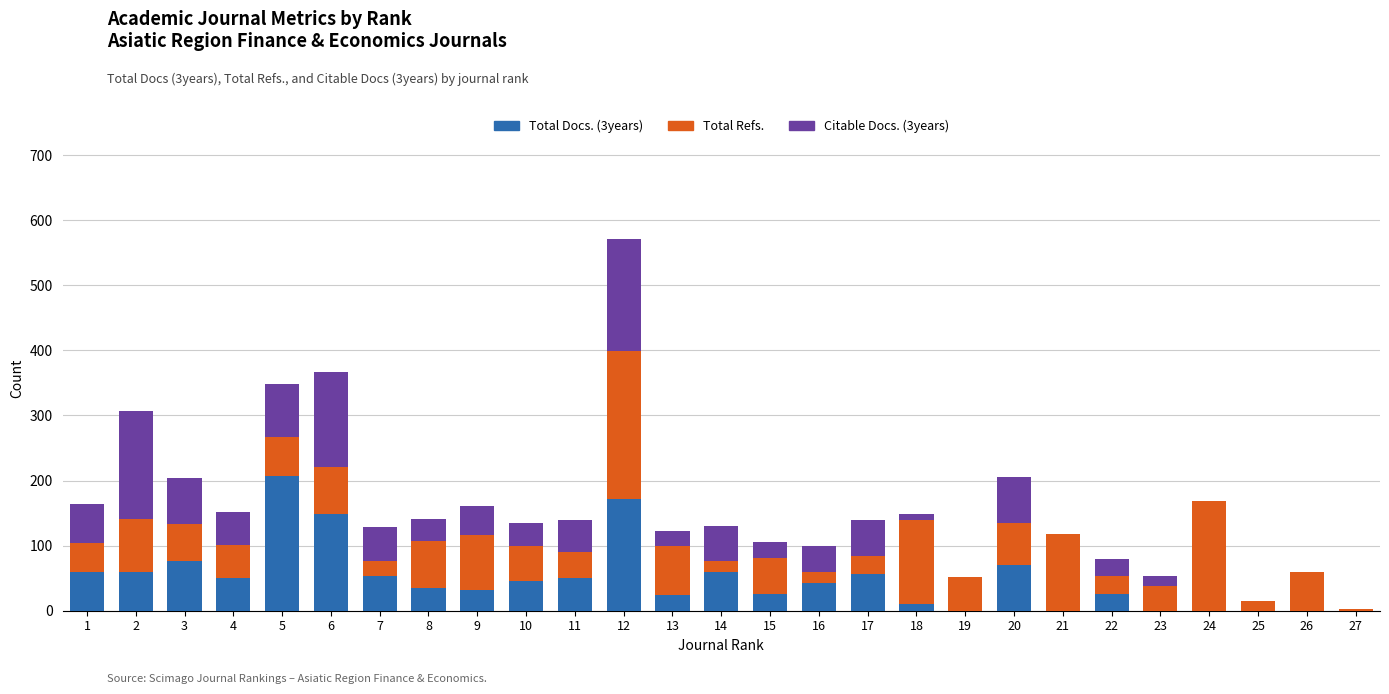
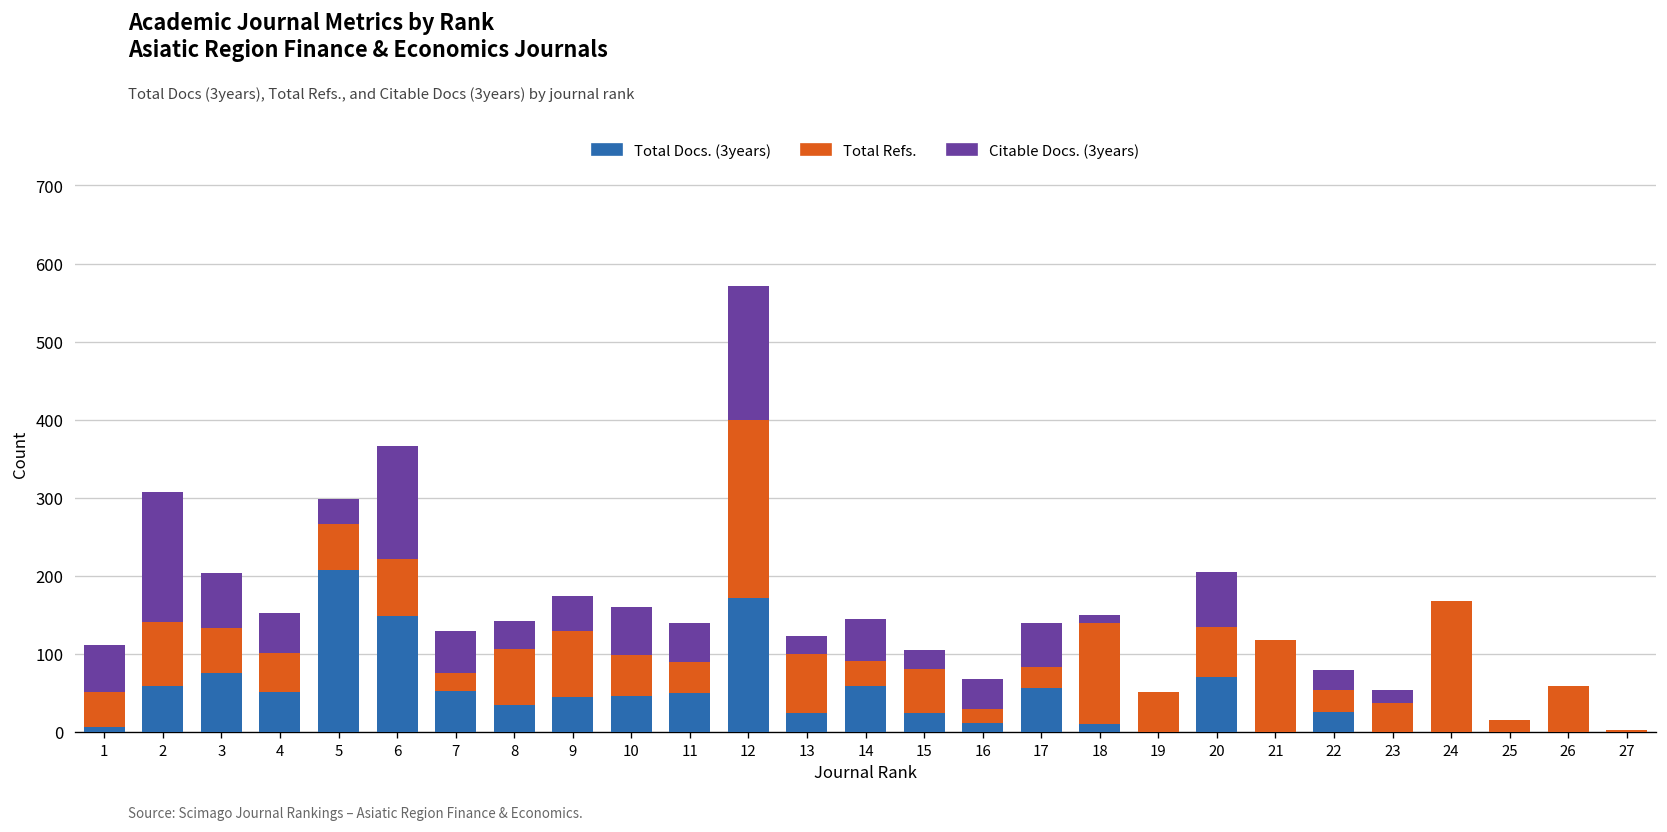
  {
    "Total Docs. (3years)": {
-     "1": 60,
+     "1": 10,
      "2": 60,
      "3": 80,
      "4": 50,
      "5": 210,
      "6": 150,
      "7": 50,
      "8": 40,
-     "9": 30,
+     "9": 50,
      "10": 50,
      "11": 50,
      "12": 170,
      "13": 20,
      "14": 60,
      "15": 30,
-     "16": 40,
+     "16": 10,
      "17": 60,
      "18": 10,
      "19": 0,
      "20": 70,
      "21": 0,
      "22": 30,
      "23": 0,
      "24": 0,
      "25": 0,
      "26": 0,
      "27": 0
    },
    "Total Refs.": {
      "1": 40,
      "2": 80,
      "3": 60,
      "4": 50,
      "5": 60,
      "6": 70,
      "7": 20,
      "8": 70,
      "9": 80,
      "10": 50,
      "11": 40,
      "12": 230,
      "13": 80,
-     "14": 20,
+     "14": 30,
      "15": 60,
      "16": 20,
      "17": 30,
      "18": 130,
      "19": 50,
      "20": 60,
      "21": 120,
      "22": 30,
      "23": 40,
      "24": 170,
      "25": 20,
      "26": 60
    },
    "Citable Docs. (3years)": {
      "1": 60,
      "2": 170,
      "3": 70,
      "4": 50,
-     "5": 80,
+     "5": 30,
      "6": 150,
      "7": 50,
      "8": 40,
      "9": 50,
-     "10": 40,
+     "10": 60,
      "11": 50,
      "12": 170,
      "13": 20,
      "14": 50,
      "15": 30,
      "16": 40,
      "17": 60,
      "18": 10,
      "19": 0,
      "20": 70,
      "21": 0,
      "22": 30,
      "23": 20,
      "24": 0,
      "25": 0,
      "26": 0,
      "27": 0
    }
  }
